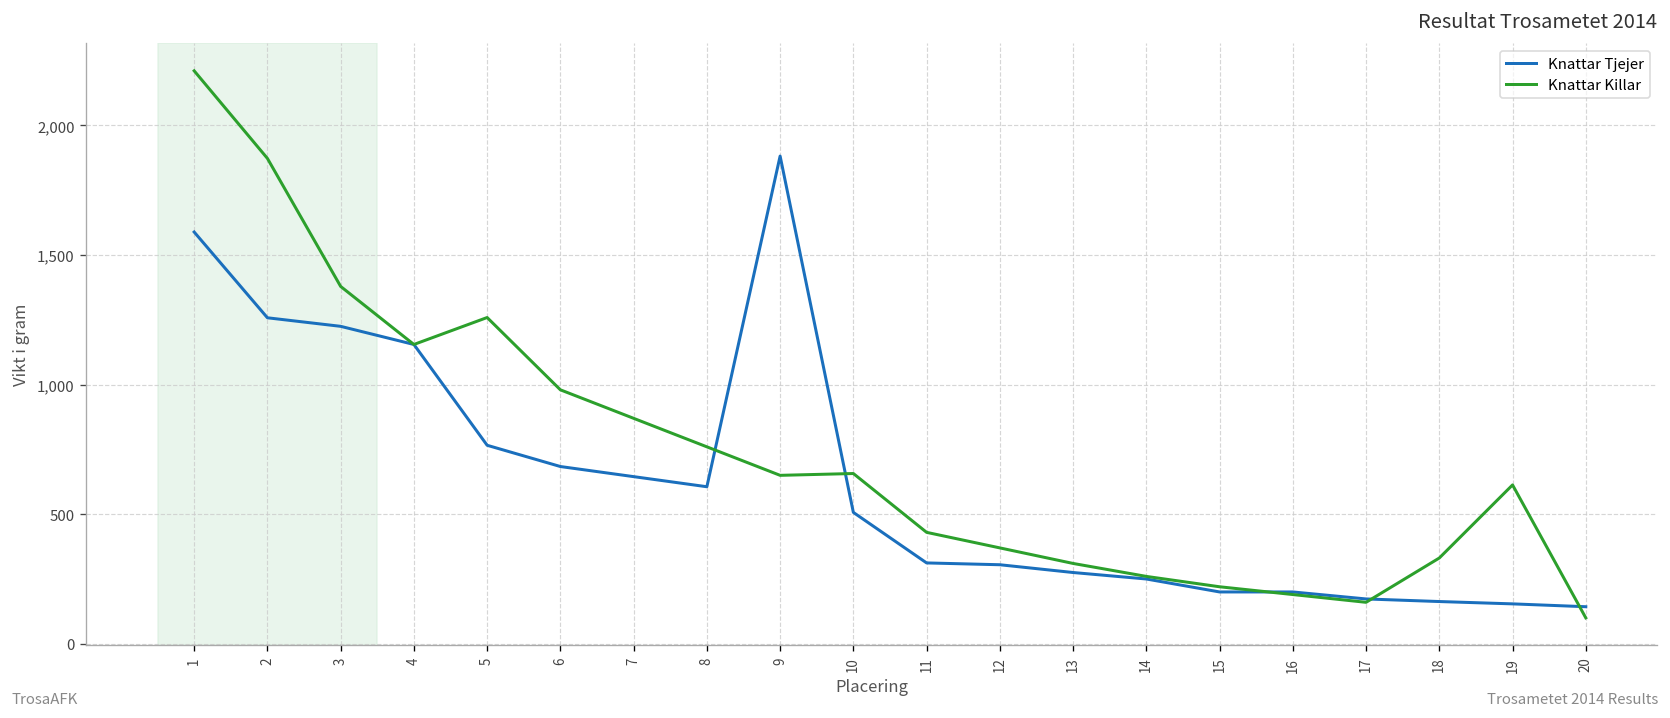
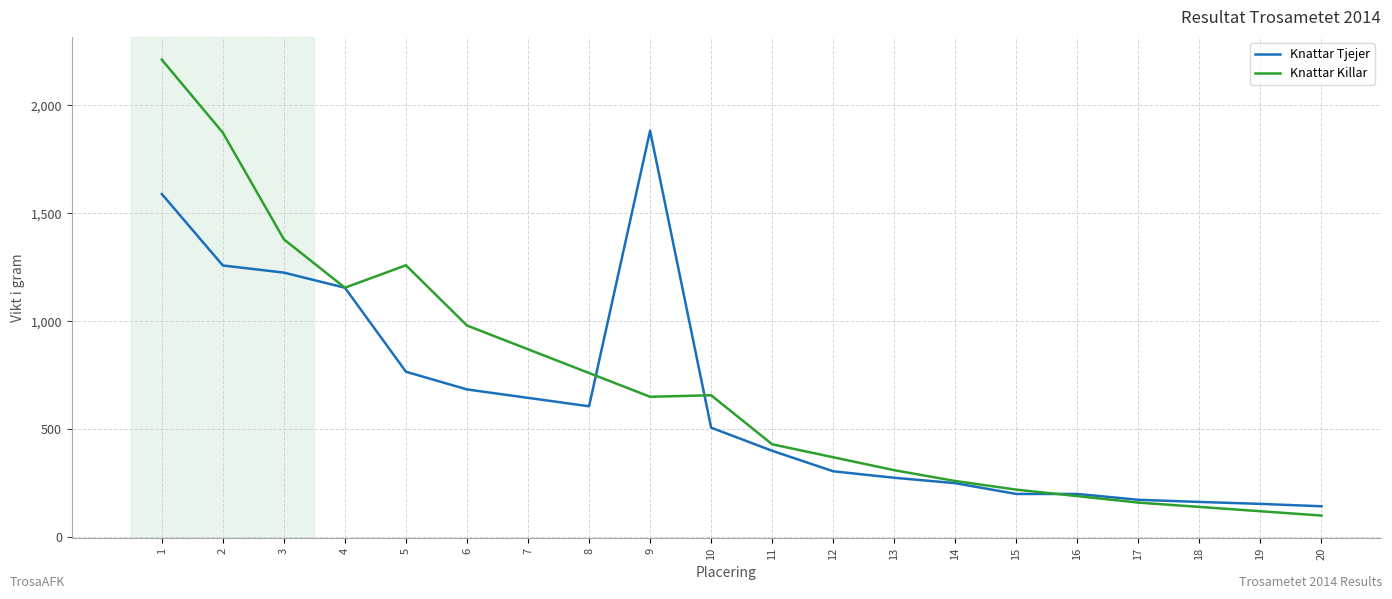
  {
    "Knattar Tjejer": {
      "1": "1,590",
      "2": "1,260",
      "3": "1,230",
      "5": "770",
      "6": "680",
      "7": "650",
      "8": "610",
      "9": "1,880",
      "10": "510",
-     "11": "310",
+     "11": "400",
      "12": "310",
      "13": "280",
      "15": "200",
      "17": "170",
      "18": "160",
      "19": "150",
      "20": "140"
    },
    "Knattar Killar": {
      "1": "2,210",
      "2": "1,870",
      "3": "1,380",
      "5": "1,260",
      "6": "980",
      "7": "870",
      "8": "760",
      "9": "650",
      "10": "660",
      "11": "430",
      "12": "370",
      "13": "310",
      "15": "220",
      "17": "160",
-     "18": "330",
-     "19": "610",
+     "18": "140",
+     "19": "120",
      "20": "100"
    }
  }
